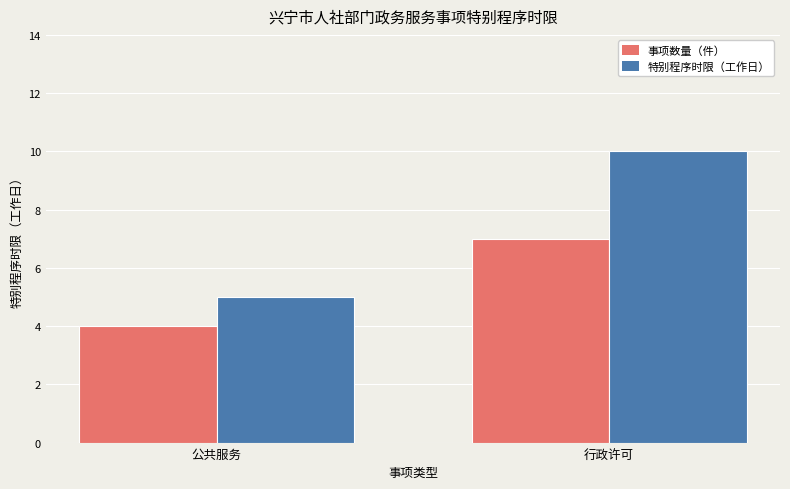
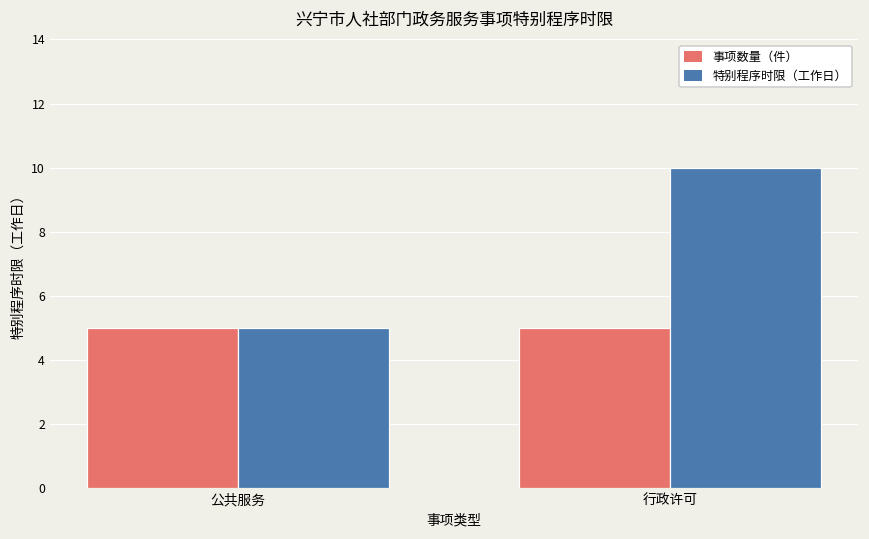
  {
    "事项数量（件）": {
-     "公共服务": 4,
-     "行政许可": 7
+     "公共服务": 5,
+     "行政许可": 5
    },
    "特别程序时限（工作日）": {
      "公共服务": 5,
      "行政许可": 10
    }
  }
